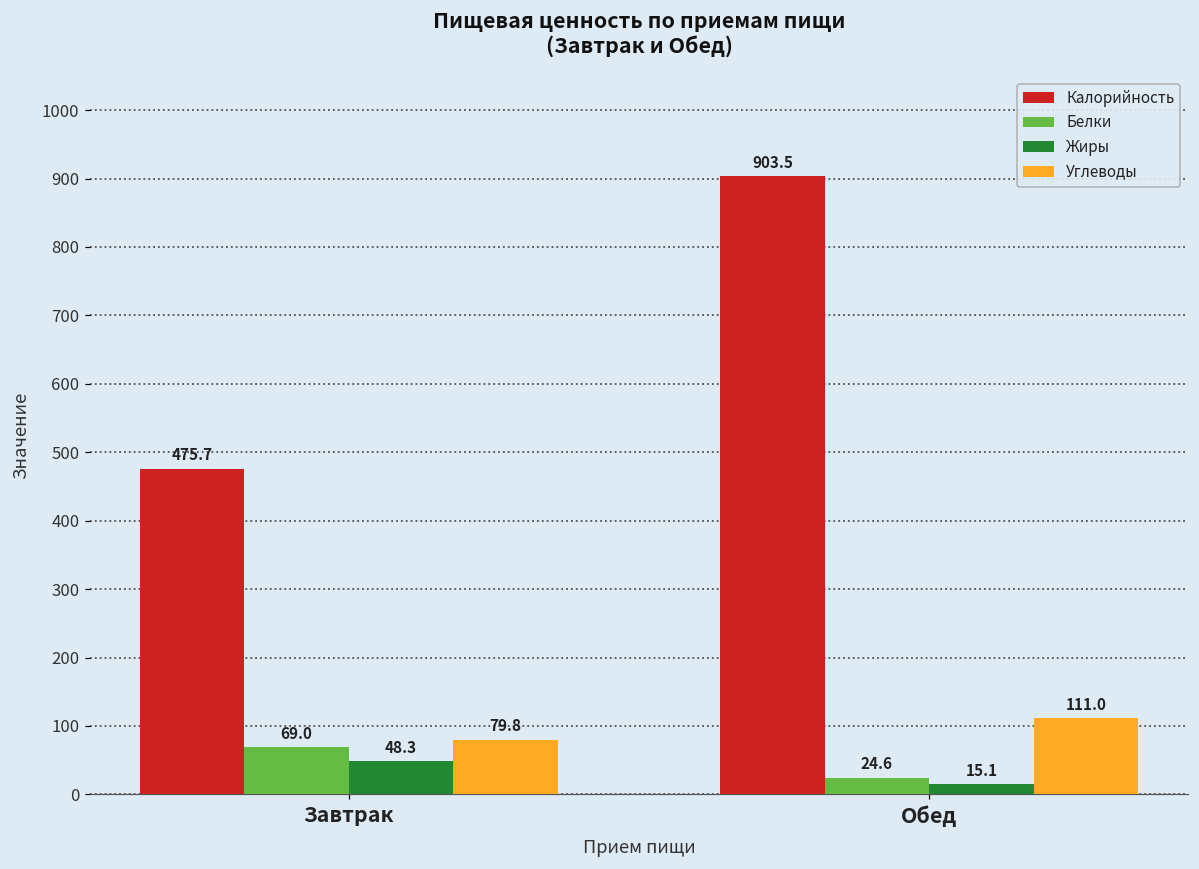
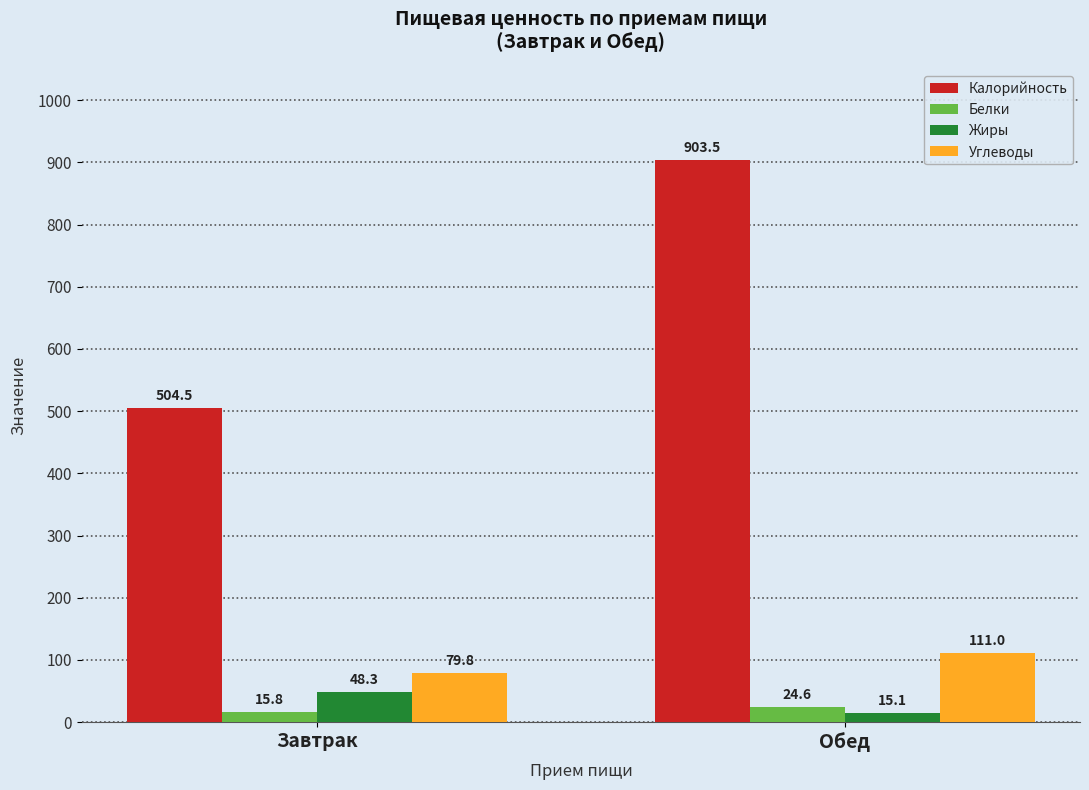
  {
    "Калорийность": {
-     "Завтрак": 475.7,
+     "Завтрак": 504.5,
      "Обед": 903.5
    },
    "Белки": {
-     "Завтрак": 69.0,
+     "Завтрак": 15.8,
      "Обед": 24.6
    },
    "Жиры": {
      "Завтрак": 48.3,
      "Обед": 15.1
    },
    "Углеводы": {
      "Завтрак": 79.8,
      "Обед": 111.0
    }
  }
